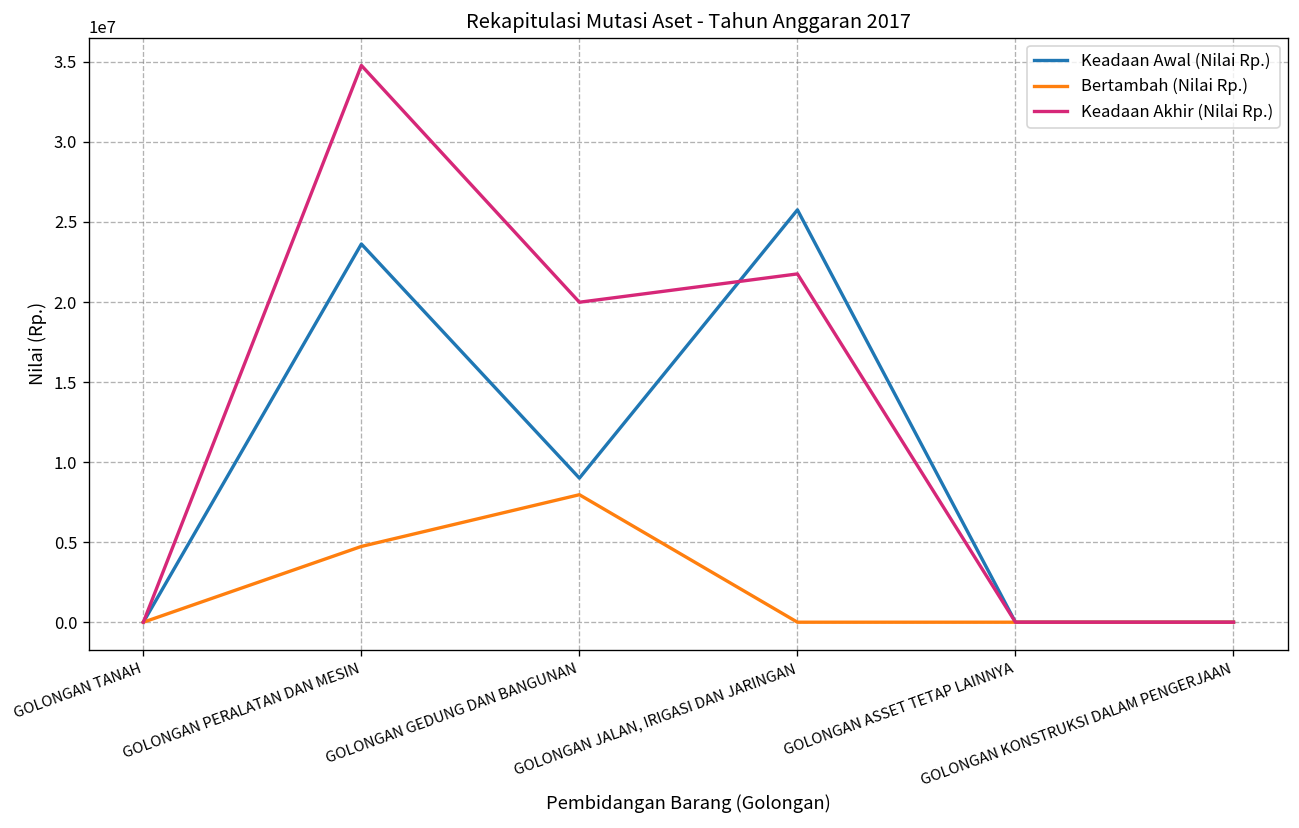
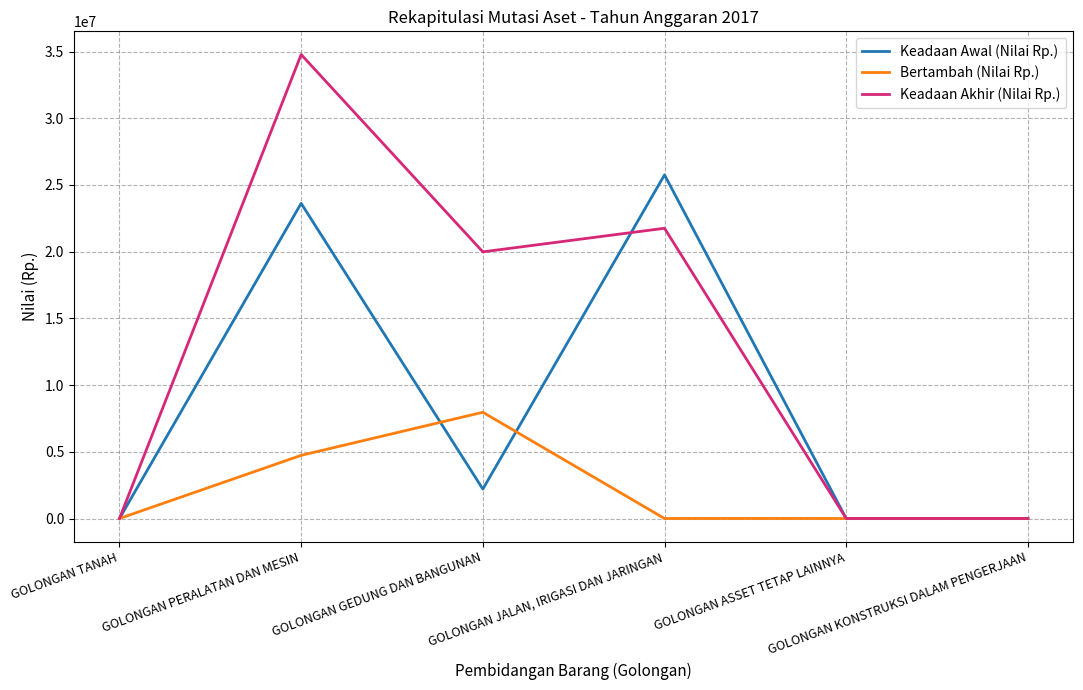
  {
    "Keadaan Awal (Nilai Rp.)": {
      "GOLONGAN PERALATAN DAN MESIN": 23600000,
-     "GOLONGAN GEDUNG DAN BANGUNAN": 9000000,
+     "GOLONGAN GEDUNG DAN BANGUNAN": 2200000,
      "GOLONGAN JALAN, IRIGASI DAN JARINGAN": 25800000
    },
    "Bertambah (Nilai Rp.)": {
      "GOLONGAN PERALATAN DAN MESIN": 4700000,
      "GOLONGAN GEDUNG DAN BANGUNAN": 8000000,
      "GOLONGAN JALAN, IRIGASI DAN JARINGAN": 0
    },
    "Keadaan Akhir (Nilai Rp.)": {
      "GOLONGAN PERALATAN DAN MESIN": 34800000,
      "GOLONGAN GEDUNG DAN BANGUNAN": 20000000,
      "GOLONGAN JALAN, IRIGASI DAN JARINGAN": 21800000
    }
  }
